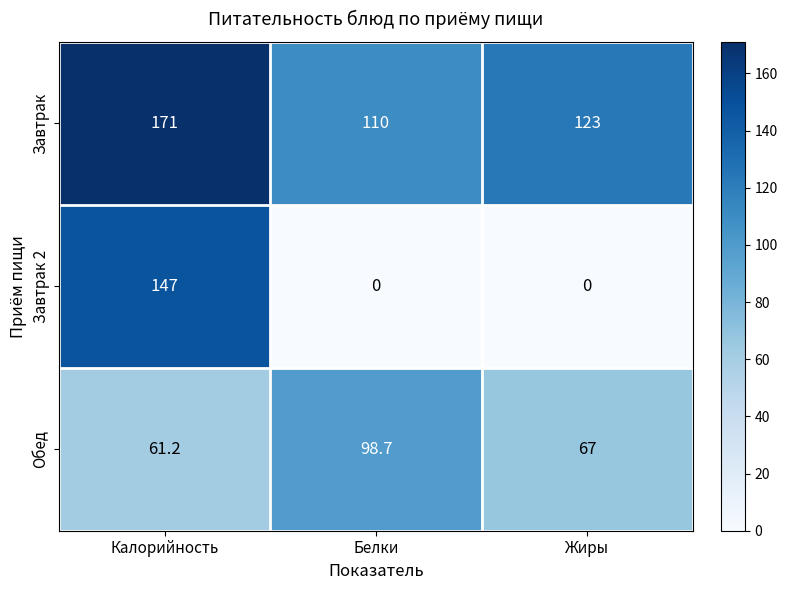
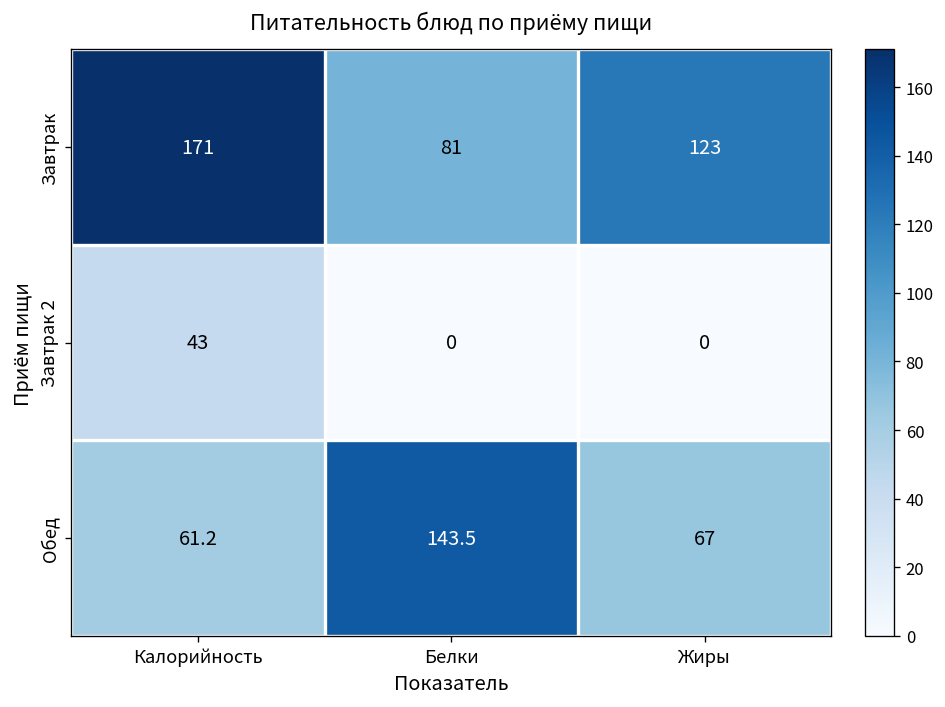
  {
    "Завтрак": {
      "Калорийность": 171,
-     "Белки": 110,
+     "Белки": 81,
      "Жиры": 123
    },
    "Завтрак 2": {
-     "Калорийность": 147,
+     "Калорийность": 43,
      "Белки": 0,
      "Жиры": 0
    },
    "Обед": {
      "Калорийность": 61.2,
-     "Белки": 98.7,
+     "Белки": 143.5,
      "Жиры": 67
    }
  }
